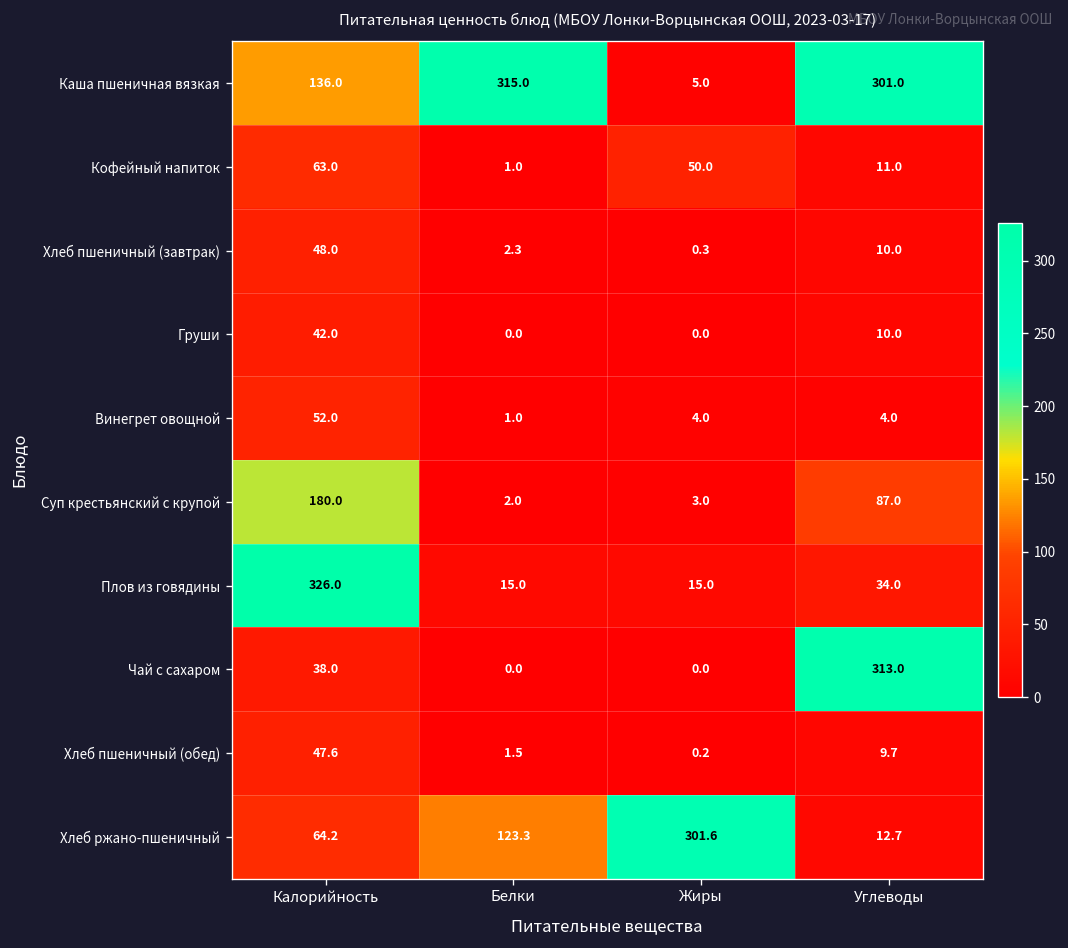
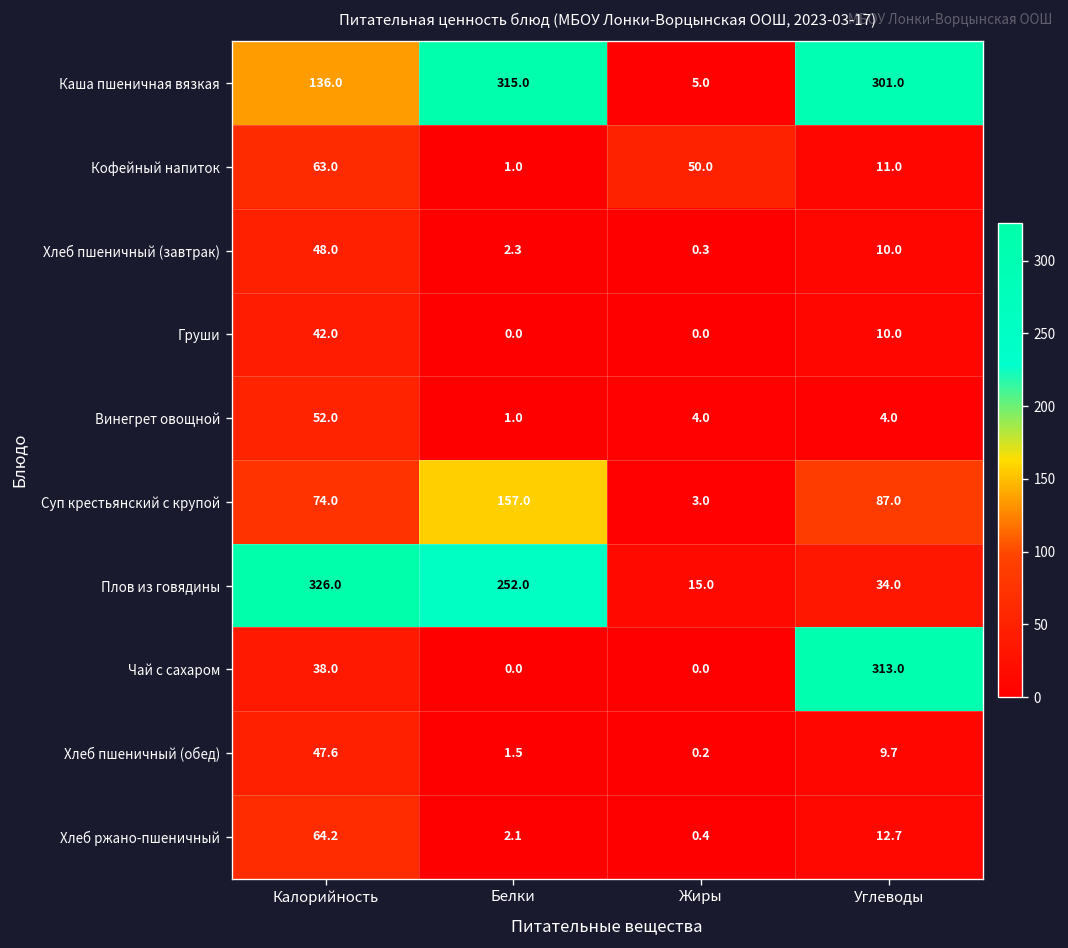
  {
    "Каша пшеничная вязкая": {
      "Калорийность": 136.0,
      "Белки": 315.0,
      "Жиры": 5.0,
      "Углеводы": 301.0
    },
    "Кофейный напиток": {
      "Калорийность": 63.0,
      "Белки": 1.0,
      "Жиры": 50.0,
      "Углеводы": 11.0
    },
    "Хлеб пшеничный (завтрак)": {
      "Калорийность": 48.0,
      "Белки": 2.3,
      "Жиры": 0.3,
      "Углеводы": 10.0
    },
    "Груши": {
      "Калорийность": 42.0,
      "Белки": 0.0,
      "Жиры": 0.0,
      "Углеводы": 10.0
    },
    "Винегрет овощной": {
      "Калорийность": 52.0,
      "Белки": 1.0,
      "Жиры": 4.0,
      "Углеводы": 4.0
    },
    "Суп крестьянский с крупой": {
-     "Калорийность": 180.0,
-     "Белки": 2.0,
+     "Калорийность": 74.0,
+     "Белки": 157.0,
      "Жиры": 3.0,
      "Углеводы": 87.0
    },
    "Плов из говядины": {
      "Калорийность": 326.0,
-     "Белки": 15.0,
+     "Белки": 252.0,
      "Жиры": 15.0,
      "Углеводы": 34.0
    },
    "Чай с сахаром": {
      "Калорийность": 38.0,
      "Белки": 0.0,
      "Жиры": 0.0,
      "Углеводы": 313.0
    },
    "Хлеб пшеничный (обед)": {
      "Калорийность": 47.6,
      "Белки": 1.5,
      "Жиры": 0.2,
      "Углеводы": 9.7
    },
    "Хлеб ржано-пшеничный": {
      "Калорийность": 64.2,
-     "Белки": 123.3,
-     "Жиры": 301.6,
+     "Белки": 2.1,
+     "Жиры": 0.4,
      "Углеводы": 12.7
    }
  }
